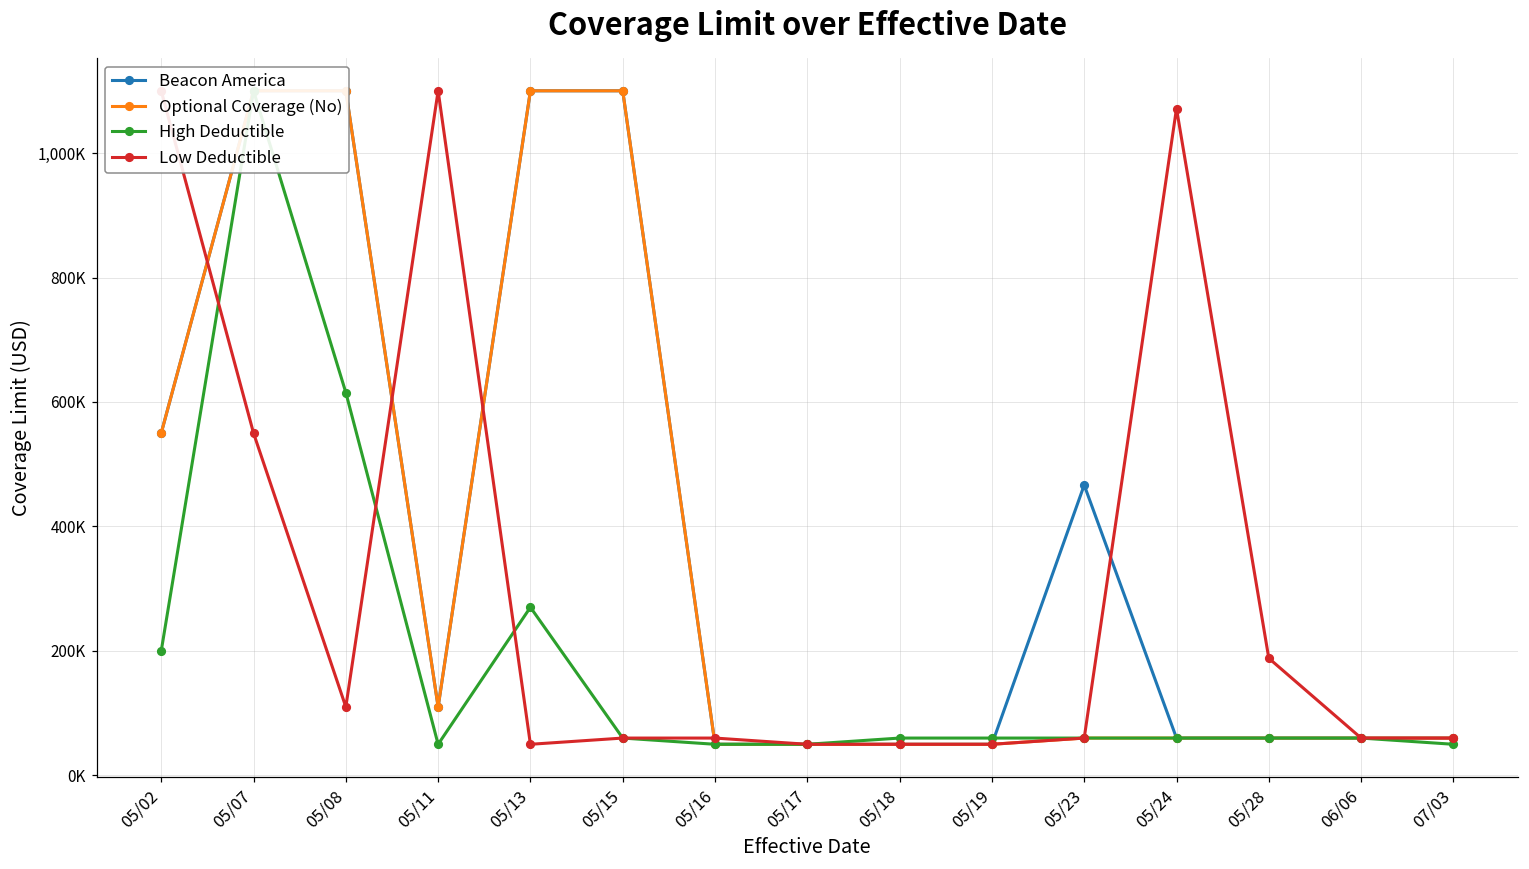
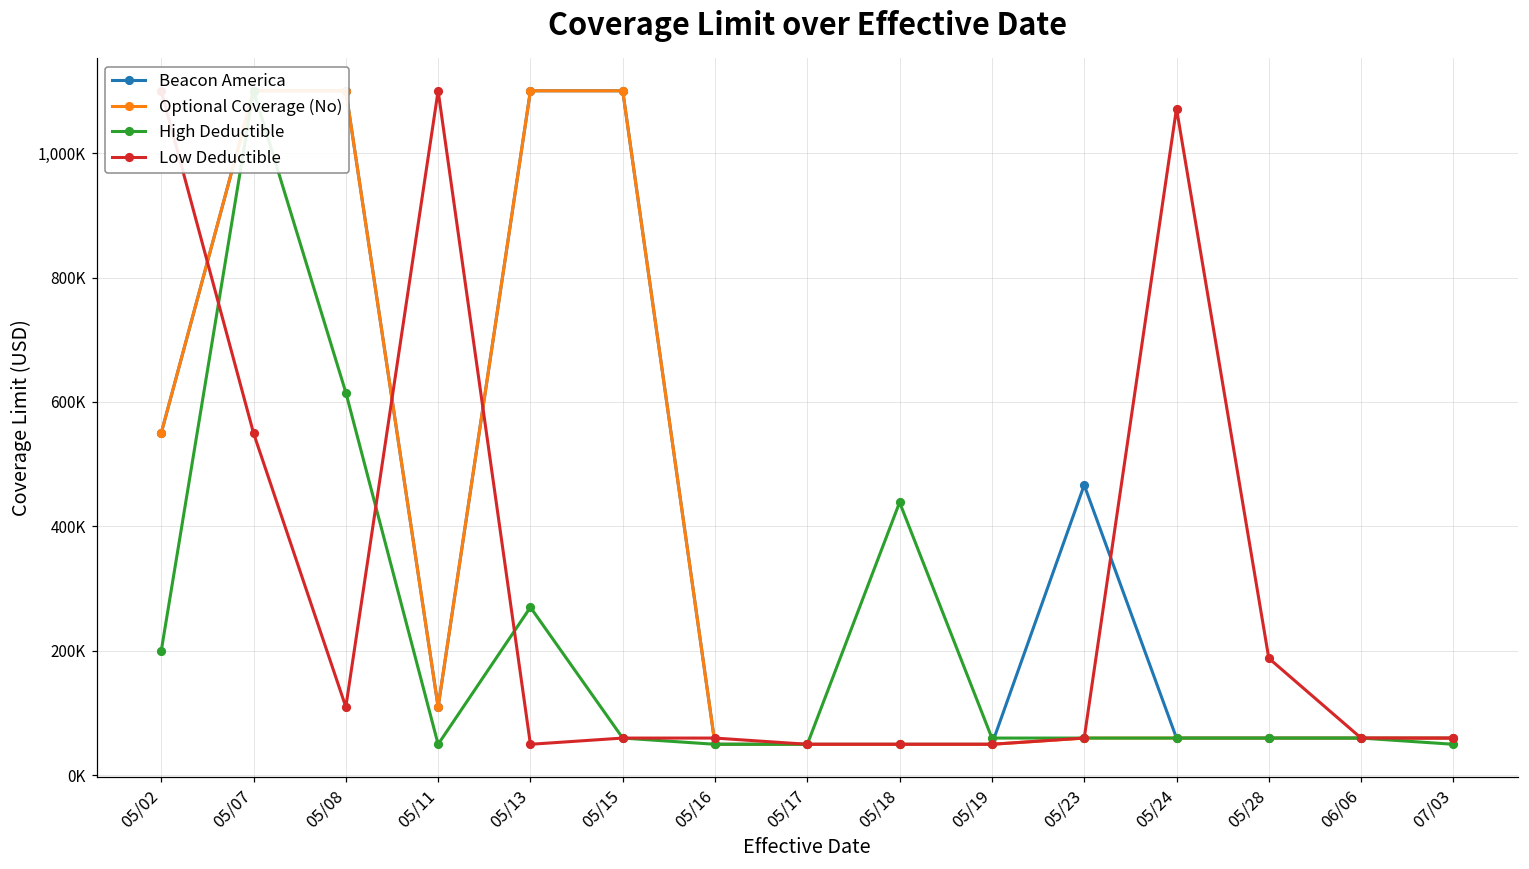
  {
    "Beacon America": {
      "05/23": "470,000"
    },
    "High Deductible": {
      "05/02": "200,000",
      "05/08": "620,000",
      "05/11": "50,000",
      "05/13": "270,000",
-     "05/18": "60,000",
+     "05/18": "440,000",
      "05/19": "60,000",
      "07/03": "50,000"
    },
    "Low Deductible": {
      "05/07": "550,000",
      "05/08": "110,000",
      "05/11": "1,100,000",
      "05/13": "50,000",
      "05/16": "60,000",
      "05/24": "1,070,000",
      "05/28": "190,000"
    }
  }
